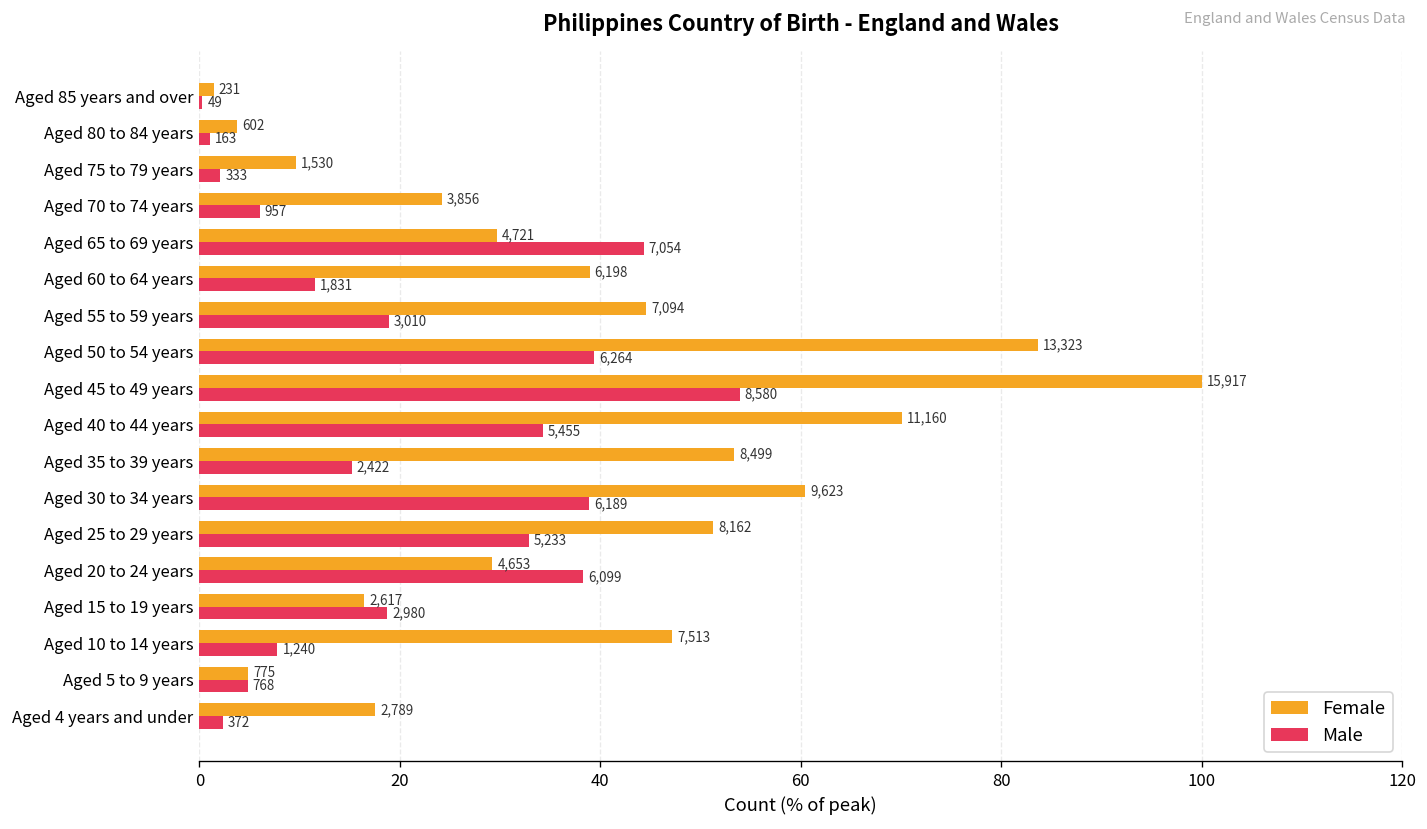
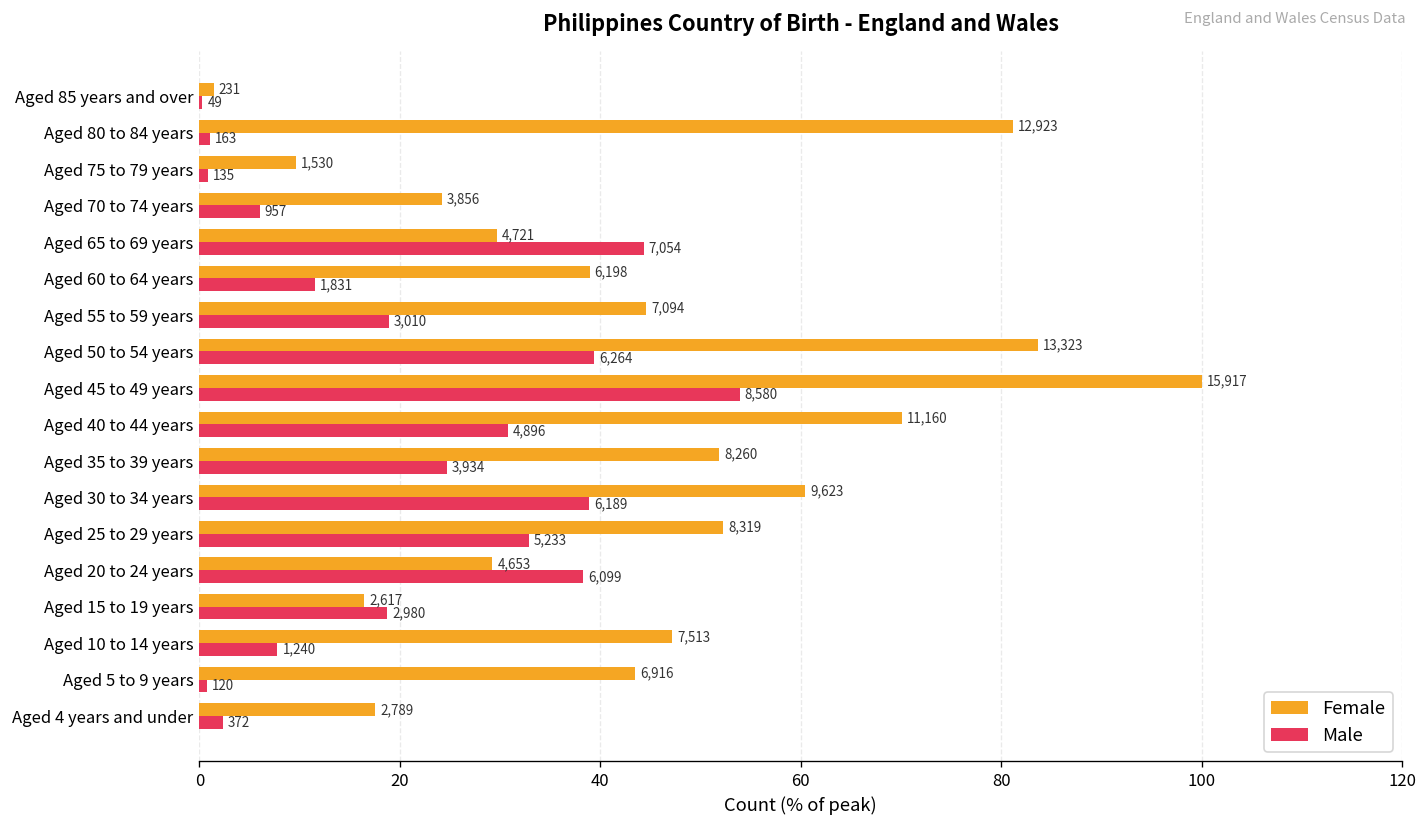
  {
    "Female": {
-     "Aged 80 to 84 years": "602",
-     "Aged 35 to 39 years": "8,499",
-     "Aged 25 to 29 years": "8,162",
-     "Aged 5 to 9 years": "775"
+     "Aged 80 to 84 years": "12,923",
+     "Aged 35 to 39 years": "8,260",
+     "Aged 25 to 29 years": "8,319",
+     "Aged 5 to 9 years": "6,916"
    },
    "Male": {
-     "Aged 75 to 79 years": "333",
-     "Aged 40 to 44 years": "5,455",
-     "Aged 35 to 39 years": "2,422",
-     "Aged 5 to 9 years": "768"
+     "Aged 75 to 79 years": "135",
+     "Aged 40 to 44 years": "4,896",
+     "Aged 35 to 39 years": "3,934",
+     "Aged 5 to 9 years": "120"
    }
  }
